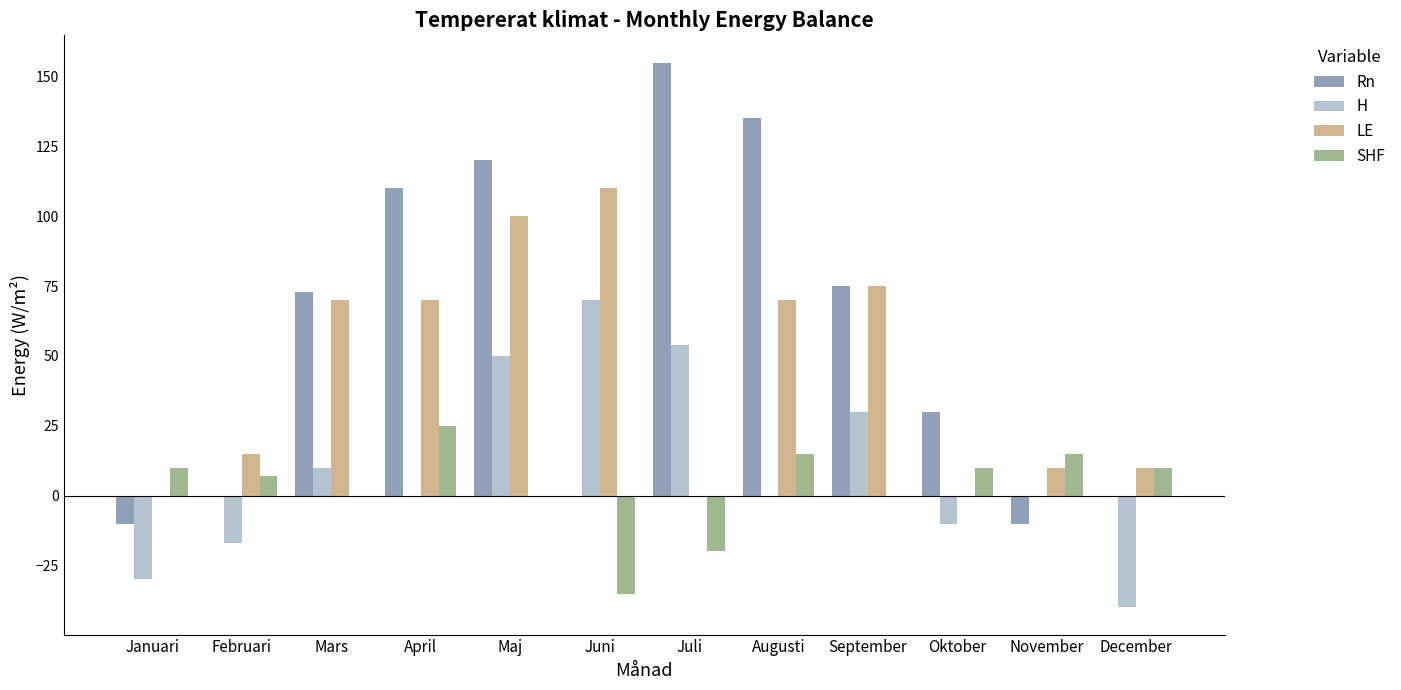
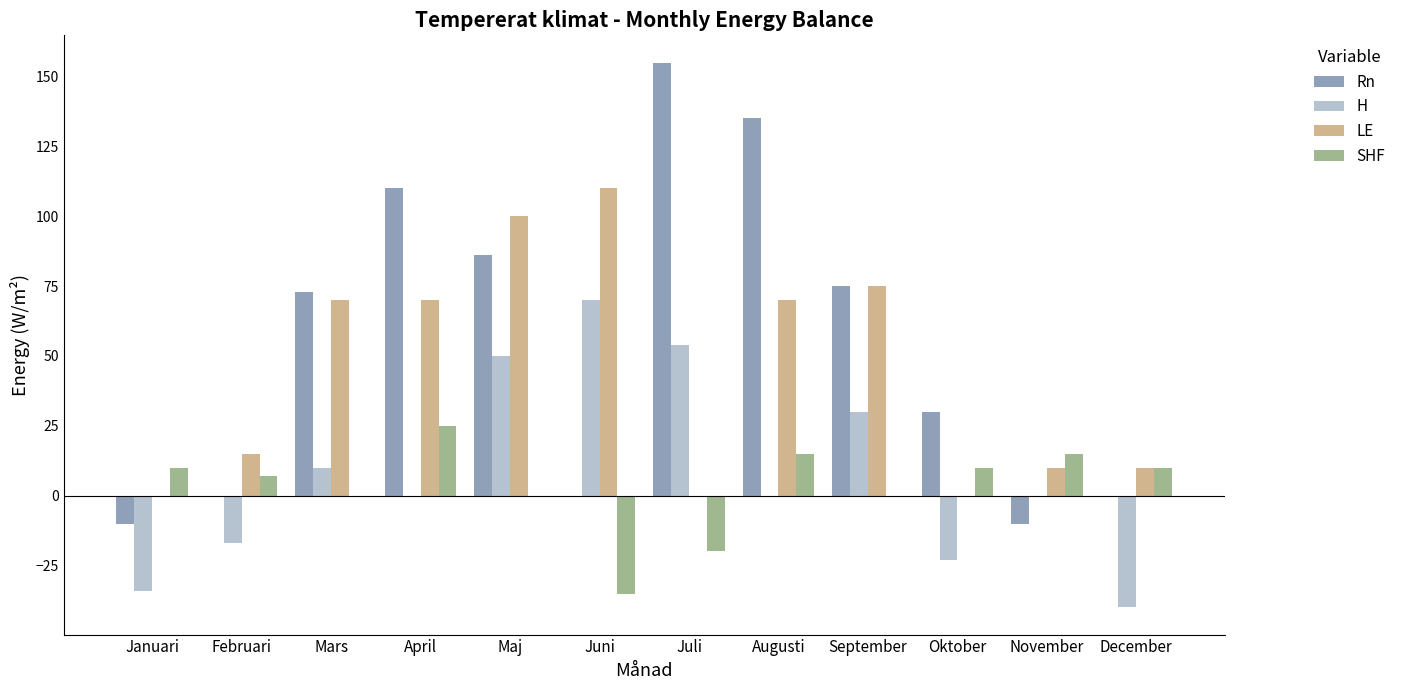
  {
    "Rn": {
      "Januari": -10,
      "Februari": 0,
      "Mars": 73,
      "April": 110,
-     "Maj": 120,
+     "Maj": 86,
      "Juni": 0,
      "Juli": 155,
      "Augusti": 135,
      "September": 75,
      "Oktober": 30,
      "November": -10,
      "December": 0
    },
    "H": {
-     "Januari": -30,
+     "Januari": -34,
      "Februari": -17,
      "Mars": 10,
      "April": 0,
      "Maj": 50,
      "Juni": 70,
      "Juli": 54,
      "Augusti": 0,
      "September": 30,
-     "Oktober": -10,
+     "Oktober": -23,
      "November": 0,
      "December": -40
    }
  }
